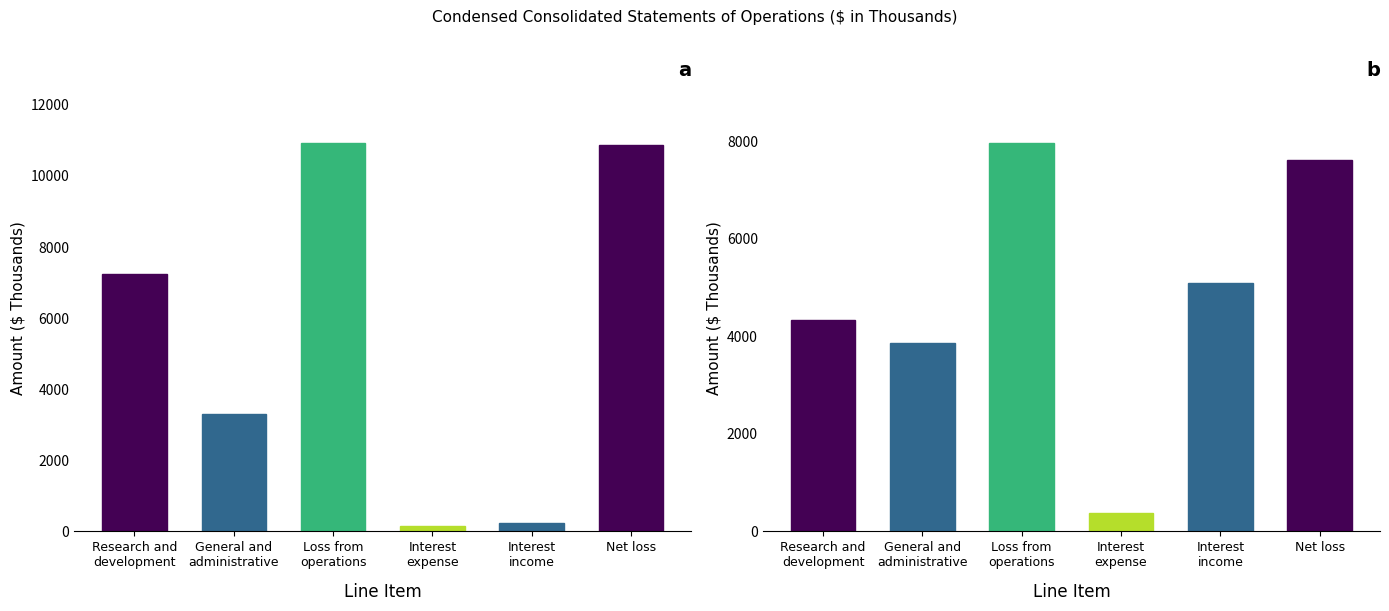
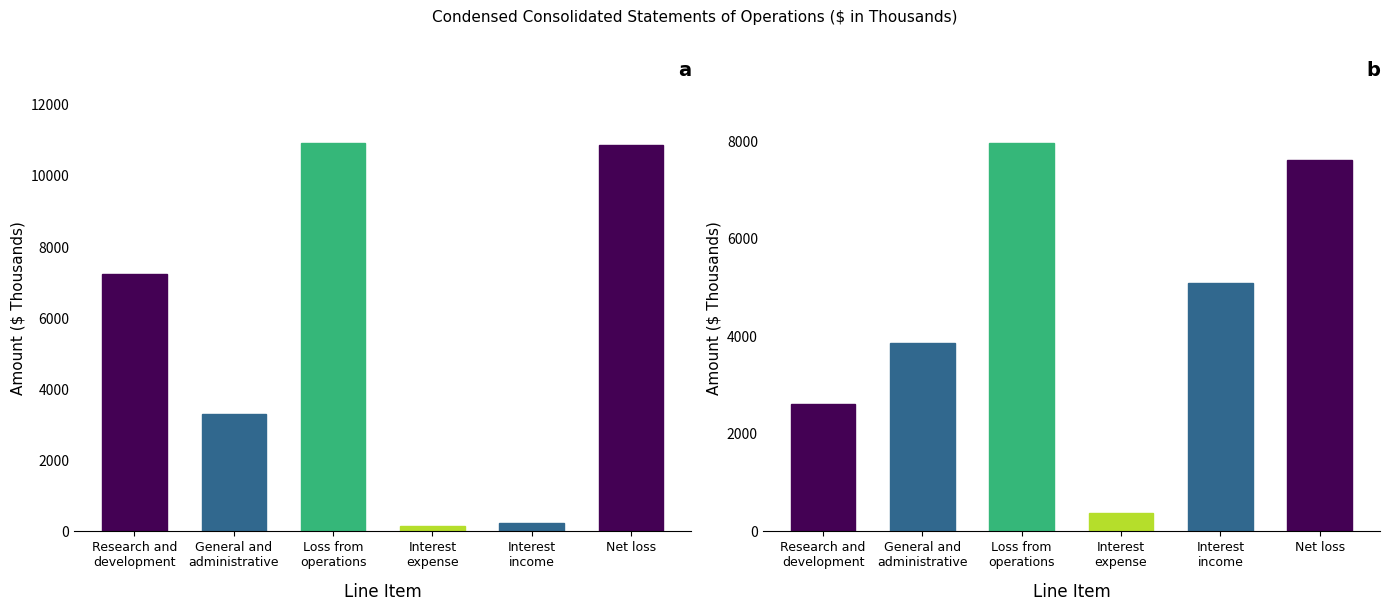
  {
    "a": {
      "Research and development": 7200,
      "General and administrative": 3300,
      "Loss from operations": 10900,
      "Interest expense": 200,
      "Interest income": 200,
      "Net loss": 10900
    },
    "b": {
-     "Research and development": 4300,
+     "Research and development": 2600,
      "General and administrative": 3900,
      "Loss from operations": 8000,
      "Interest expense": 400,
      "Interest income": 5100,
      "Net loss": 7600
    }
  }
